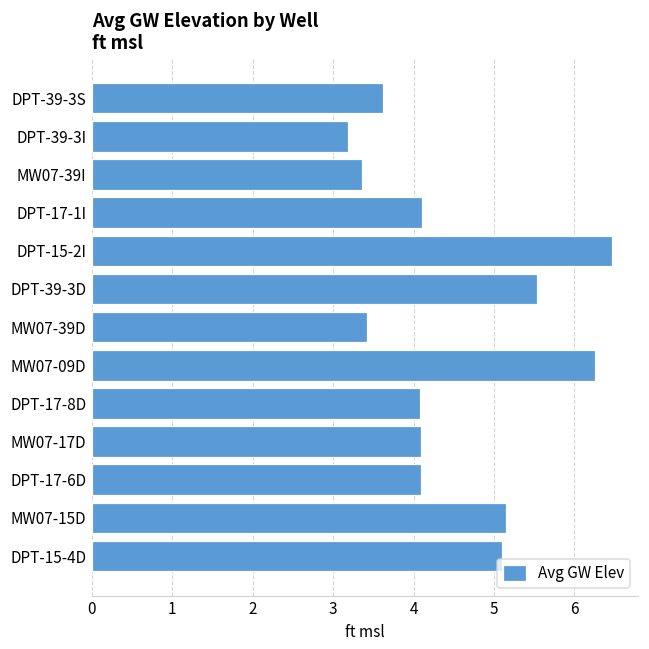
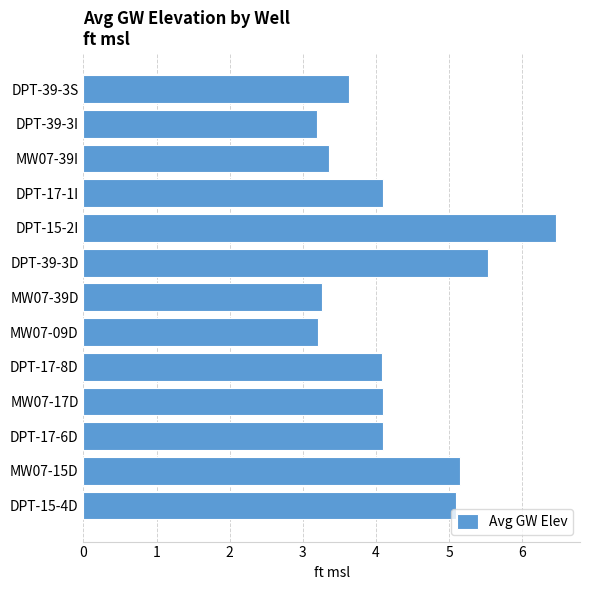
  {
    "DPT-39-3S": 3.6,
    "DPT-39-3I": 3.2,
    "MW07-39I": 3.4,
    "DPT-17-1I": 4.1,
    "DPT-15-2I": 6.5,
    "DPT-39-3D": 5.5,
-   "MW07-39D": 3.4,
-   "MW07-09D": 6.3,
+   "MW07-39D": 3.3,
+   "MW07-09D": 3.2,
    "DPT-17-8D": 4.1,
    "MW07-17D": 4.1,
    "DPT-17-6D": 4.1,
    "MW07-15D": 5.1,
    "DPT-15-4D": 5.1
  }
